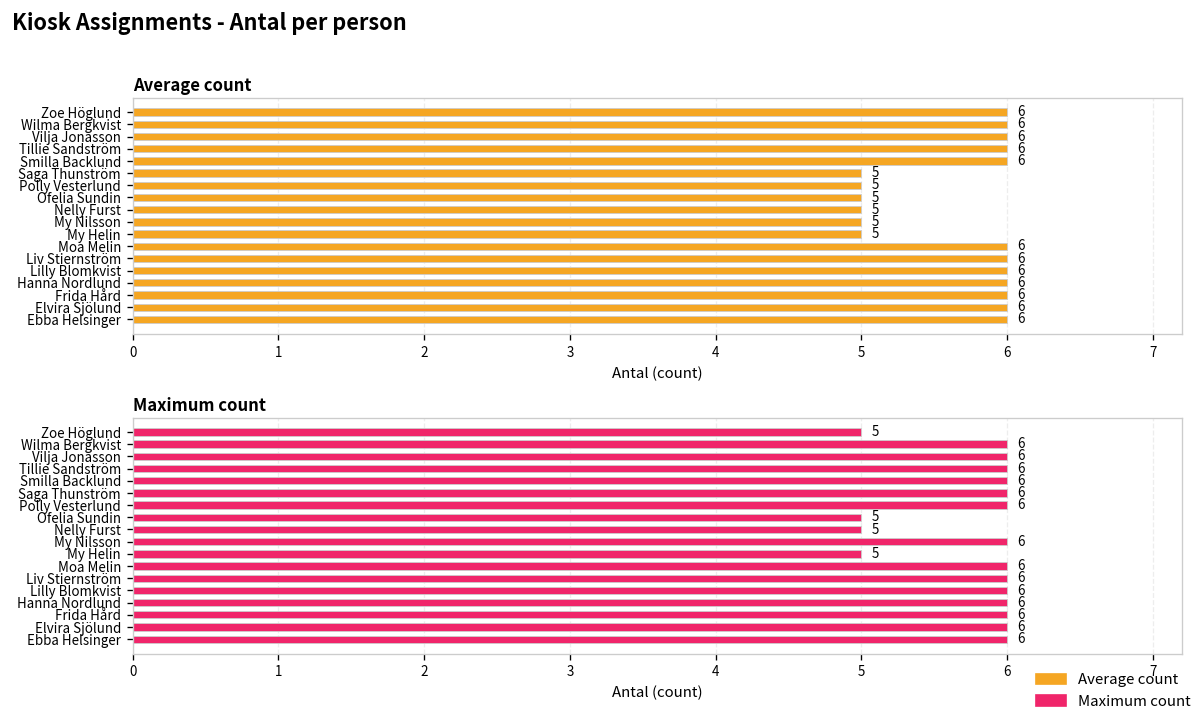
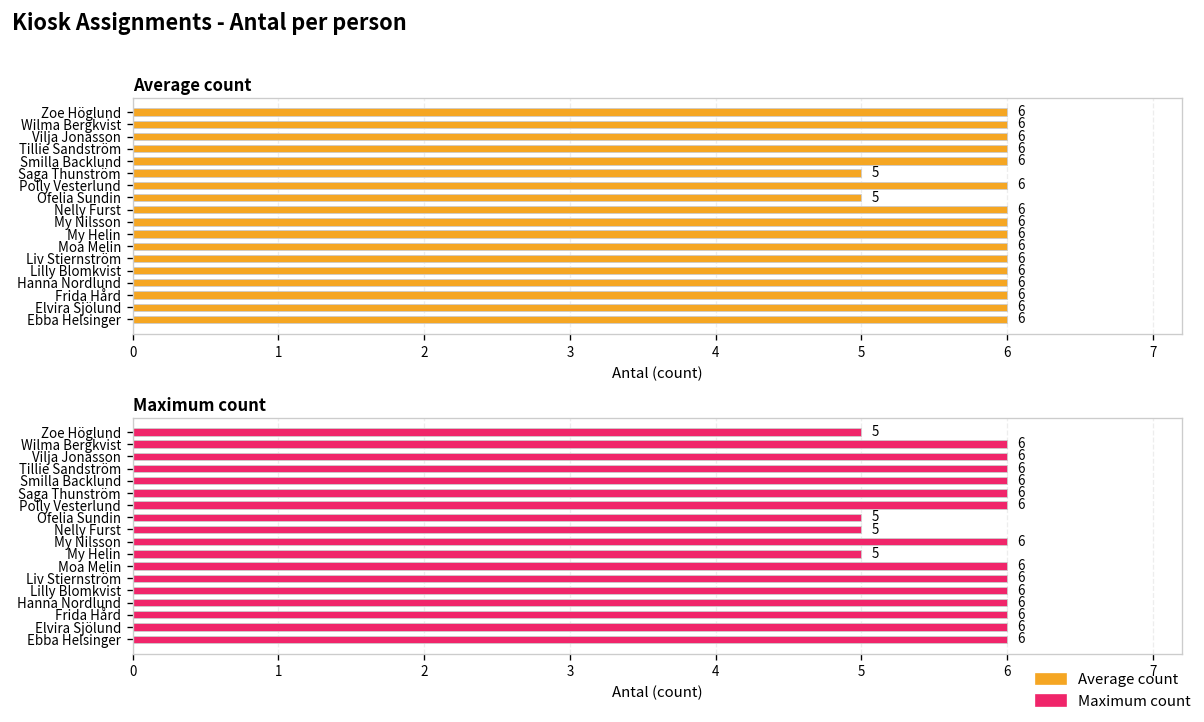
  {
    "Average count": {
      "Zoe Höglund": 6,
      "Wilma Bergkvist": 6,
      "Vilja Jonasson": 6,
      "Tillie Sandström": 6,
      "Smilla Backlund": 6,
      "Saga Thunström": 5,
-     "Polly Vesterlund": 5,
+     "Polly Vesterlund": 6,
      "Ofelia Sundin": 5,
-     "Nelly Furst": 5,
-     "My Nilsson": 5,
-     "My Helin": 5,
+     "Nelly Furst": 6,
+     "My Nilsson": 6,
+     "My Helin": 6,
      "Moa Melin": 6,
      "Liv Stiernström": 6,
      "Lilly Blomkvist": 6,
      "Hanna Nordlund": 6,
      "Frida Hård": 6,
      "Elvira Sjölund": 6,
      "Ebba Helsinger": 6
    },
    "Maximum count": {
      "Zoe Höglund": 5,
      "Wilma Bergkvist": 6,
      "Vilja Jonasson": 6,
      "Tillie Sandström": 6,
      "Smilla Backlund": 6,
      "Saga Thunström": 6,
      "Polly Vesterlund": 6,
      "Ofelia Sundin": 5,
      "Nelly Furst": 5,
      "My Nilsson": 6,
      "My Helin": 5,
      "Moa Melin": 6,
      "Liv Stiernström": 6,
      "Lilly Blomkvist": 6,
      "Hanna Nordlund": 6,
      "Frida Hård": 6,
      "Elvira Sjölund": 6,
      "Ebba Helsinger": 6
    }
  }
